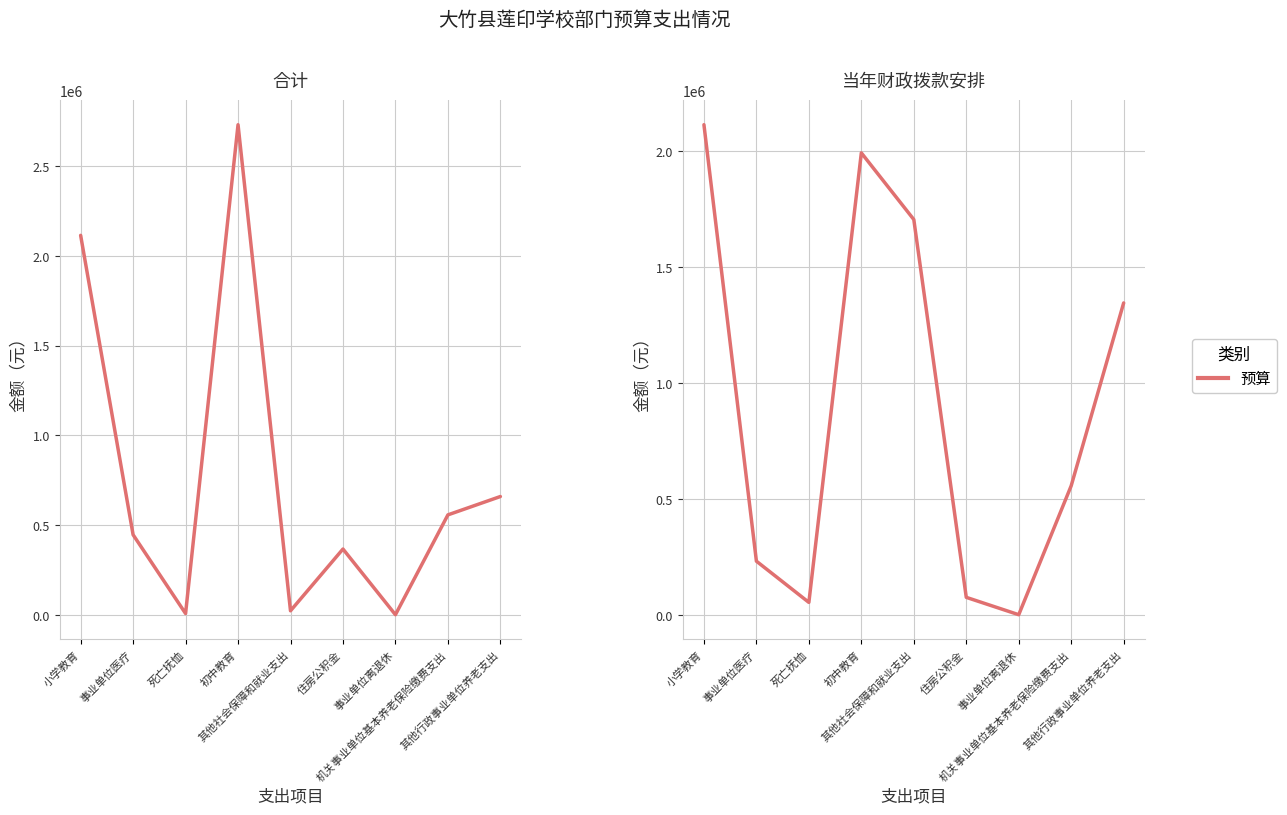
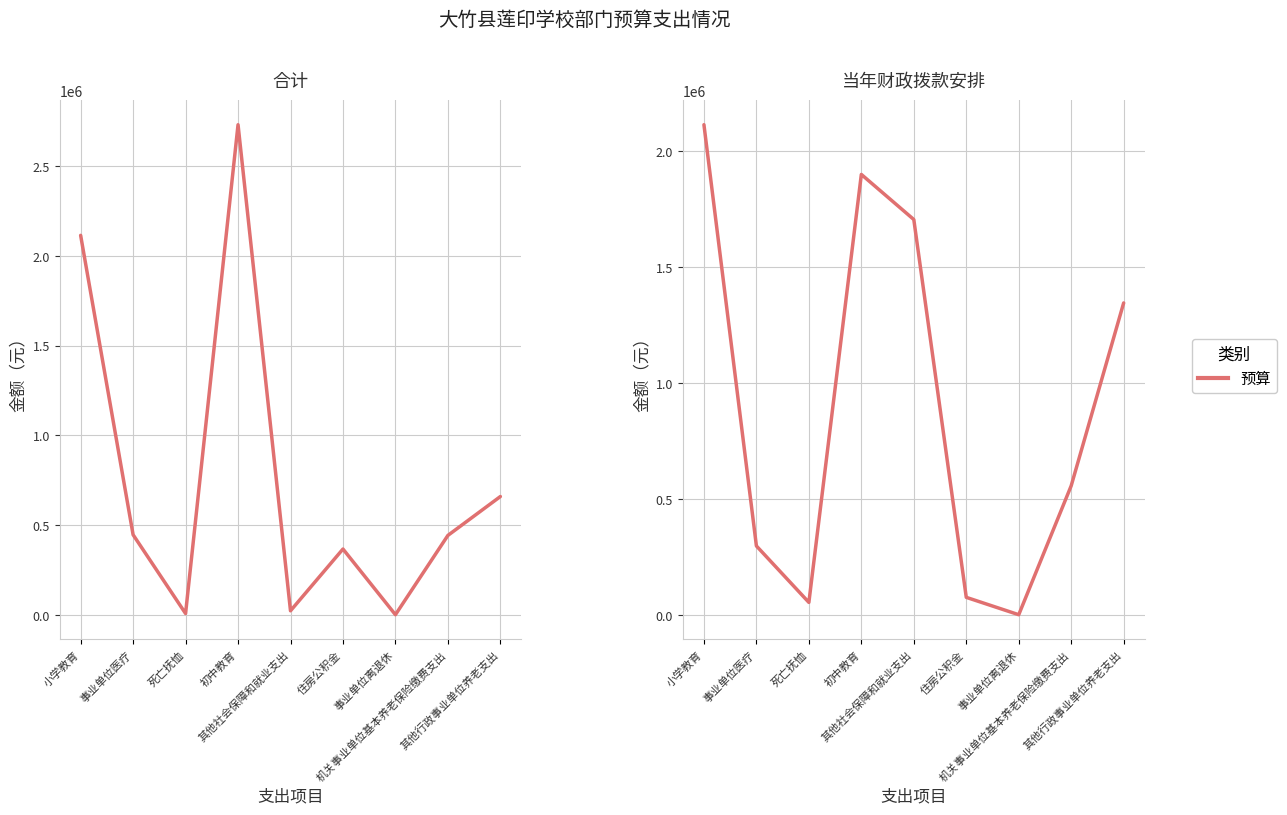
  {
    "合计": {
      "小学教育": 2110000,
      "事业单位医疗": 450000,
      "死亡抚恤": 10000,
      "初中教育": 2730000,
      "其他社会保障和就业支出": 20000,
      "住房公积金": 370000,
      "事业单位离退休": 0,
-     "机关事业单位基本养老保险缴费支出": 560000,
+     "机关事业单位基本养老保险缴费支出": 440000,
      "其他行政事业单位养老支出": 660000
    },
    "当年财政拨款安排": {
      "小学教育": 2110000,
-     "事业单位医疗": 230000,
+     "事业单位医疗": 300000,
      "死亡抚恤": 50000,
-     "初中教育": 1990000,
+     "初中教育": 1900000,
      "其他社会保障和就业支出": 1710000,
      "住房公积金": 80000,
      "事业单位离退休": 0,
      "机关事业单位基本养老保险缴费支出": 560000,
      "其他行政事业单位养老支出": 1350000
    }
  }
